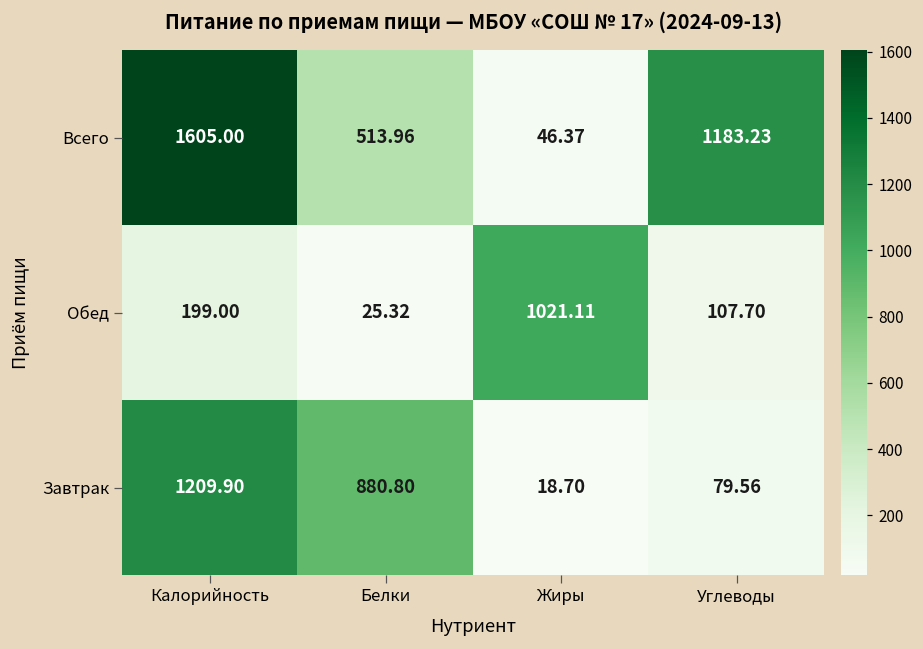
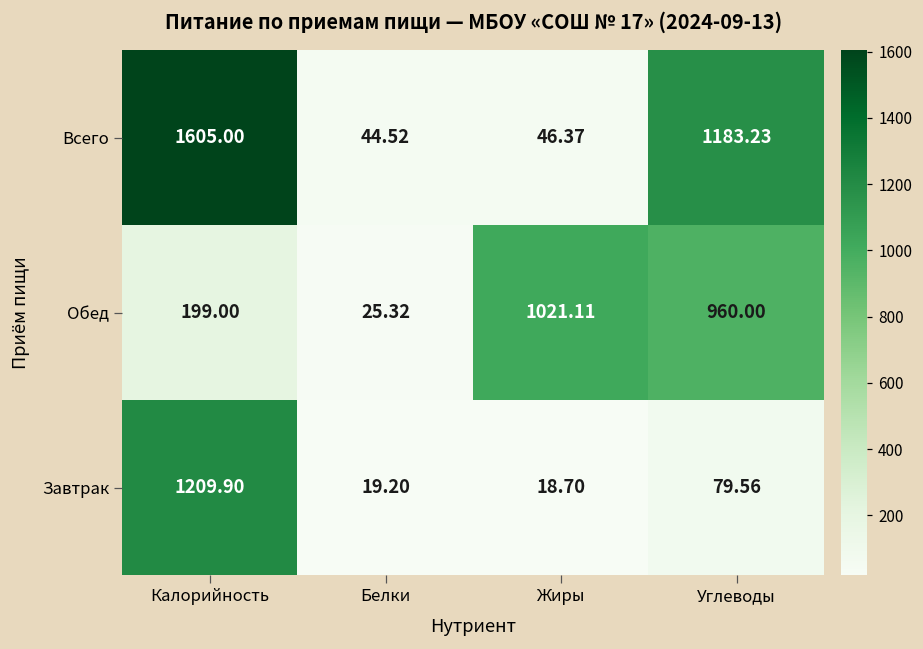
  {
    "Всего": {
      "Калорийность": 1605.00,
-     "Белки": 513.96,
+     "Белки": 44.52,
      "Жиры": 46.37,
      "Углеводы": 1183.23
    },
    "Обед": {
      "Калорийность": 199.00,
      "Белки": 25.32,
      "Жиры": 1021.11,
-     "Углеводы": 107.70
+     "Углеводы": 960.00
    },
    "Завтрак": {
      "Калорийность": 1209.90,
-     "Белки": 880.80,
+     "Белки": 19.20,
      "Жиры": 18.70,
      "Углеводы": 79.56
    }
  }
